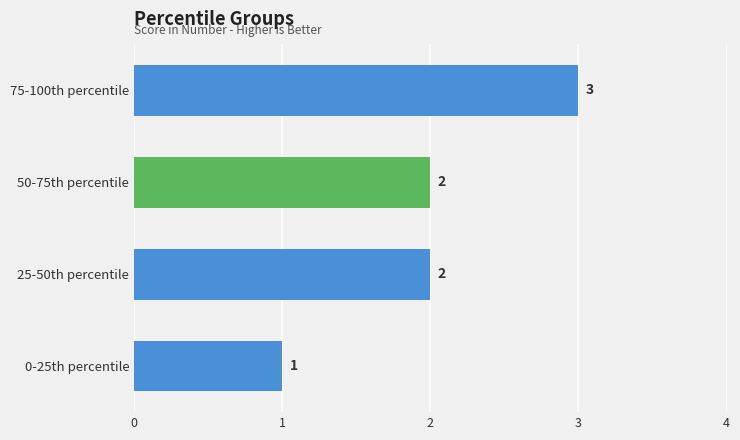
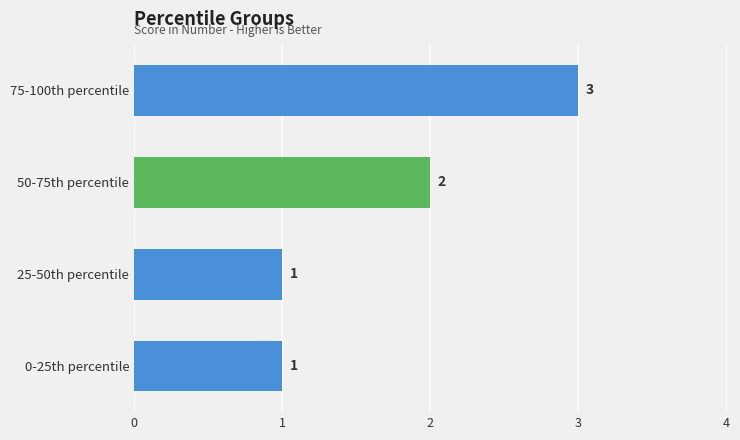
  {
    "75-100th percentile": 3,
    "50-75th percentile": 2,
-   "25-50th percentile": 2,
+   "25-50th percentile": 1,
    "0-25th percentile": 1
  }
